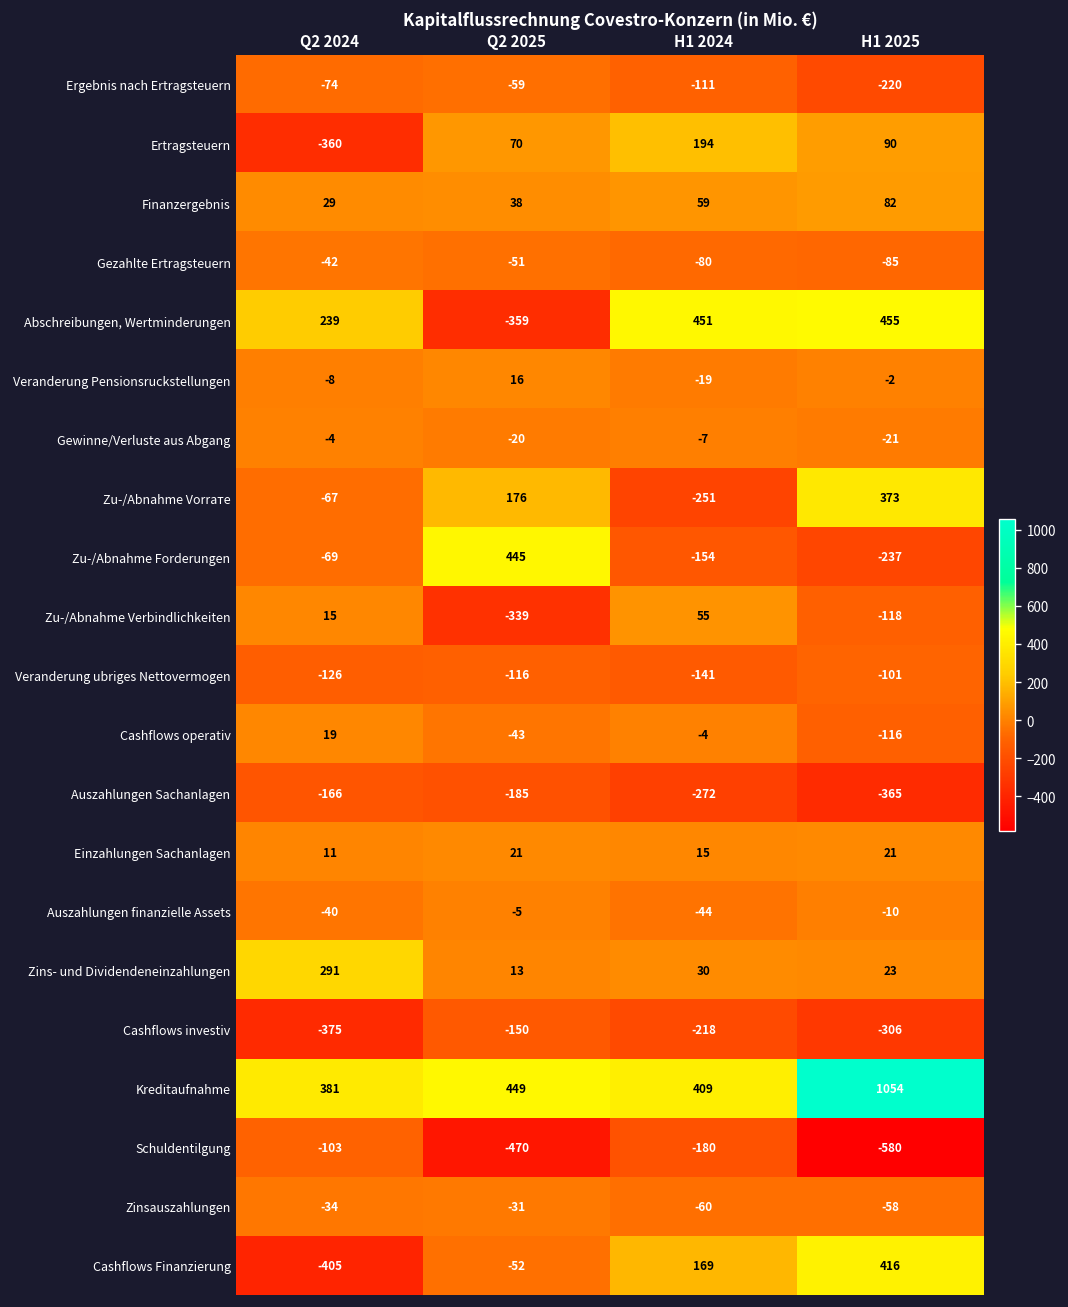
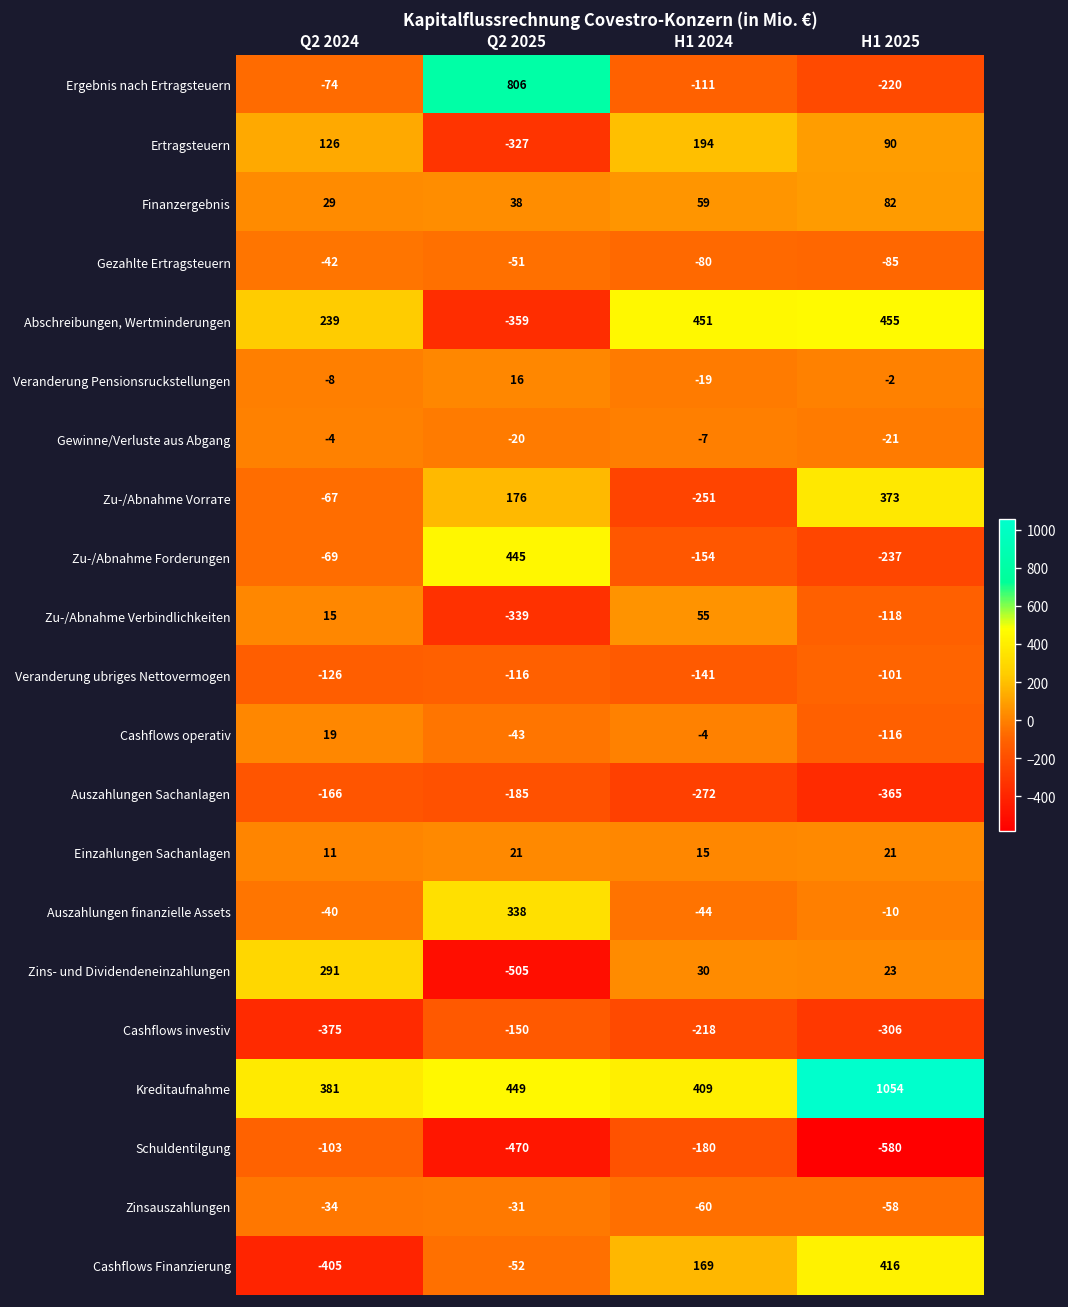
  {
    "Ergebnis nach Ertragsteuern": {
      "Q2 2024": -74,
-     "Q2 2025": -59,
+     "Q2 2025": 806,
      "H1 2024": -111,
      "H1 2025": -220
    },
    "Ertragsteuern": {
-     "Q2 2024": -360,
-     "Q2 2025": 70,
+     "Q2 2024": 126,
+     "Q2 2025": -327,
      "H1 2024": 194,
      "H1 2025": 90
    },
    "Finanzergebnis": {
      "Q2 2024": 29,
      "Q2 2025": 38,
      "H1 2024": 59,
      "H1 2025": 82
    },
    "Gezahlte Ertragsteuern": {
      "Q2 2024": -42,
      "Q2 2025": -51,
      "H1 2024": -80,
      "H1 2025": -85
    },
    "Abschreibungen, Wertminderungen": {
      "Q2 2024": 239,
      "Q2 2025": -359,
      "H1 2024": 451,
      "H1 2025": 455
    },
    "Veranderung Pensionsruckstellungen": {
      "Q2 2024": -8,
      "Q2 2025": 16,
      "H1 2024": -19,
      "H1 2025": -2
    },
    "Gewinne/Verluste aus Abgang": {
      "Q2 2024": -4,
      "Q2 2025": -20,
      "H1 2024": -7,
      "H1 2025": -21
    },
    "Zu-/Abnahme Vorrате": {
      "Q2 2024": -67,
      "Q2 2025": 176,
      "H1 2024": -251,
      "H1 2025": 373
    },
    "Zu-/Abnahme Forderungen": {
      "Q2 2024": -69,
      "Q2 2025": 445,
      "H1 2024": -154,
      "H1 2025": -237
    },
    "Zu-/Abnahme Verbindlichkeiten": {
      "Q2 2024": 15,
      "Q2 2025": -339,
      "H1 2024": 55,
      "H1 2025": -118
    },
    "Veranderung ubriges Nettovermogen": {
      "Q2 2024": -126,
      "Q2 2025": -116,
      "H1 2024": -141,
      "H1 2025": -101
    },
    "Cashflows operativ": {
      "Q2 2024": 19,
      "Q2 2025": -43,
      "H1 2024": -4,
      "H1 2025": -116
    },
    "Auszahlungen Sachanlagen": {
      "Q2 2024": -166,
      "Q2 2025": -185,
      "H1 2024": -272,
      "H1 2025": -365
    },
    "Einzahlungen Sachanlagen": {
      "Q2 2024": 11,
      "Q2 2025": 21,
      "H1 2024": 15,
      "H1 2025": 21
    },
    "Auszahlungen finanzielle Assets": {
      "Q2 2024": -40,
-     "Q2 2025": -5,
+     "Q2 2025": 338,
      "H1 2024": -44,
      "H1 2025": -10
    },
    "Zins- und Dividendeneinzahlungen": {
      "Q2 2024": 291,
-     "Q2 2025": 13,
+     "Q2 2025": -505,
      "H1 2024": 30,
      "H1 2025": 23
    },
    "Cashflows investiv": {
      "Q2 2024": -375,
      "Q2 2025": -150,
      "H1 2024": -218,
      "H1 2025": -306
    },
    "Kreditaufnahme": {
      "Q2 2024": 381,
      "Q2 2025": 449,
      "H1 2024": 409,
      "H1 2025": 1054
    },
    "Schuldentilgung": {
      "Q2 2024": -103,
      "Q2 2025": -470,
      "H1 2024": -180,
      "H1 2025": -580
    },
    "Zinsauszahlungen": {
      "Q2 2024": -34,
      "Q2 2025": -31,
      "H1 2024": -60,
      "H1 2025": -58
    },
    "Cashflows Finanzierung": {
      "Q2 2024": -405,
      "Q2 2025": -52,
      "H1 2024": 169,
      "H1 2025": 416
    }
  }
